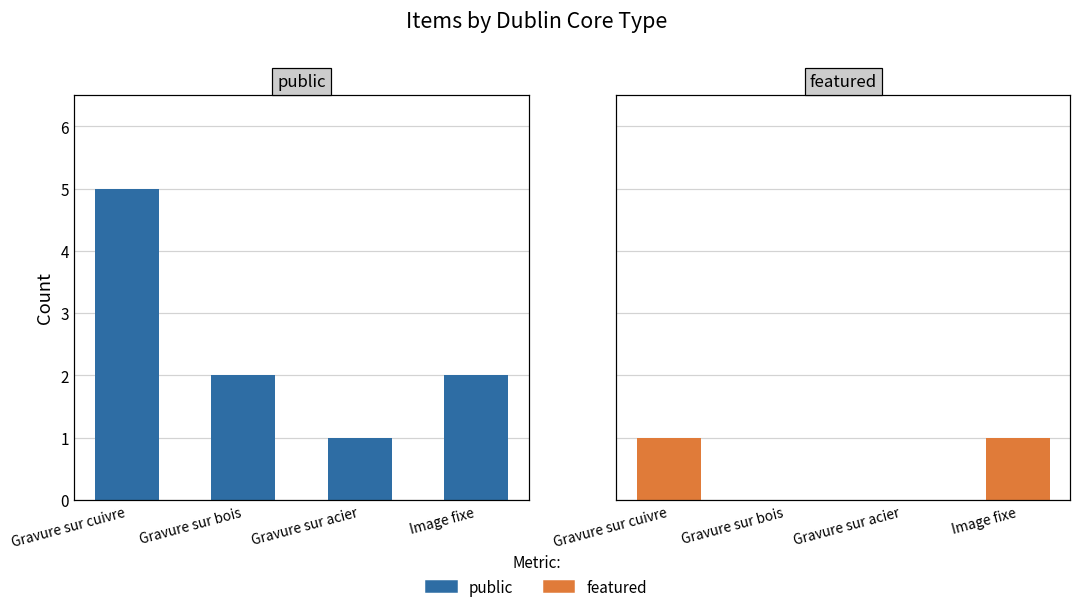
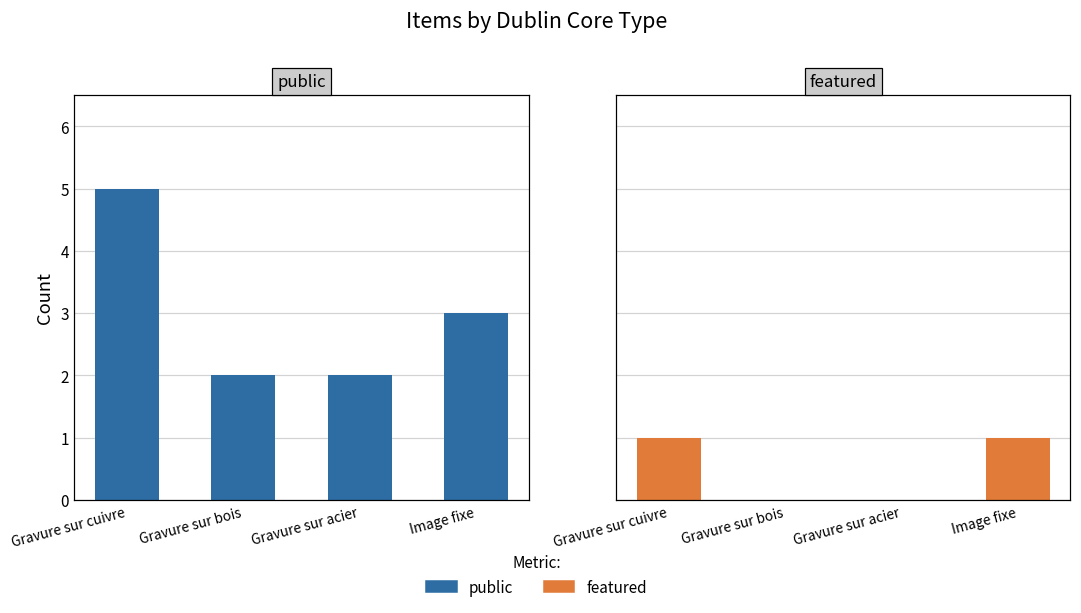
  {
    "public": {
      "Gravure sur cuivre": 5,
      "Gravure sur bois": 2,
-     "Gravure sur acier": 1,
-     "Image fixe": 2
+     "Gravure sur acier": 2,
+     "Image fixe": 3
    }
  }
